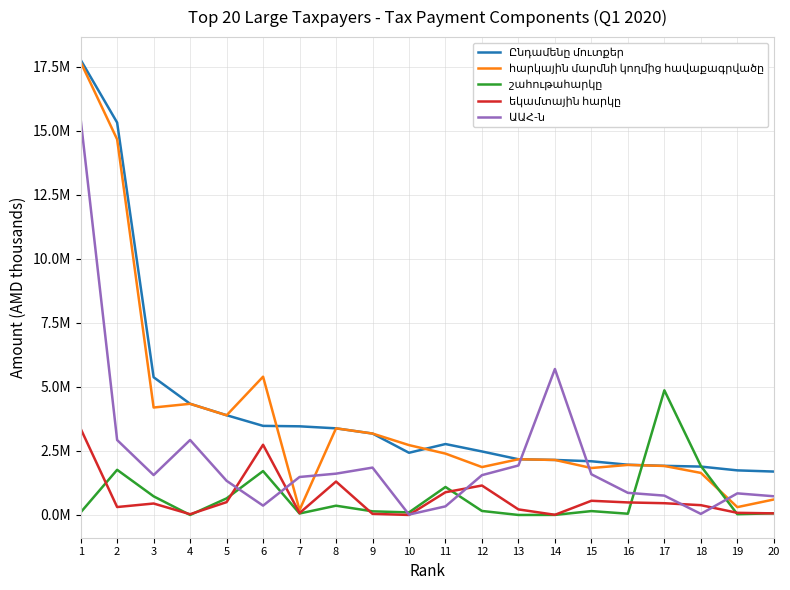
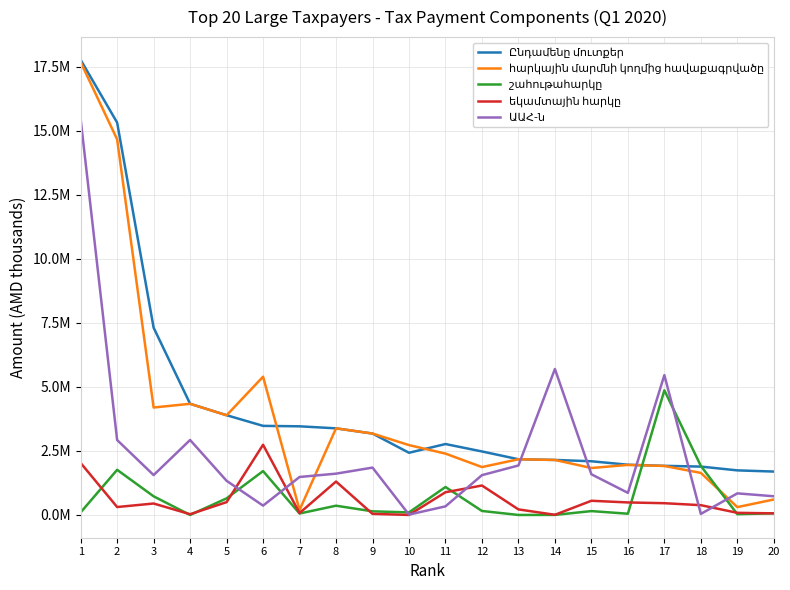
  {
    "Ընդամենը մուտքեր": {
      "2": 15300000,
-     "3": 5400000,
+     "3": 7300000,
      "6": 3500000,
      "7": 3500000,
      "10": 2400000,
      "11": 2800000,
      "12": 2500000,
      "15": 2100000,
      "19": 1700000,
      "20": 1700000
    },
    "հարկային մարմնի կողմից հավաքագրվածը": {
      "2": 14700000,
      "3": 4200000,
      "6": 5400000,
      "7": 200000,
      "10": 2700000,
      "11": 2400000,
      "12": 1900000,
      "15": 1800000,
      "18": 1600000,
      "19": 300000,
      "20": 600000
    },
    "շահութահարկը": {
      "1": 100000,
      "2": 1800000,
      "3": 700000,
      "5": 600000,
      "6": 1700000,
      "8": 400000,
      "9": 100000,
      "11": 1100000,
      "12": 200000,
      "13": 0,
      "15": 200000,
      "16": 0,
      "17": 4900000
    },
    "եկամտային հարկը": {
-     "1": 3400000,
+     "1": 2000000,
      "2": 300000,
      "3": 400000,
      "5": 500000,
      "6": 2700000,
      "8": 1300000,
      "9": 0,
      "11": 900000,
      "12": 1100000,
      "13": 200000,
      "15": 600000,
      "16": 500000,
      "17": 500000,
      "18": 400000
    },
    "ԱԱՀ-ն": {
      "1": 15500000,
      "2": 2900000,
      "3": 1600000,
      "4": 2900000,
      "5": 1300000,
      "6": 400000,
      "7": 1500000,
      "8": 1600000,
      "9": 1800000,
      "11": 300000,
      "12": 1600000,
      "13": 1900000,
      "14": 5700000,
      "15": 1600000,
      "16": 900000,
-     "17": 800000,
+     "17": 5500000,
      "18": 0,
      "19": 800000,
      "20": 700000
    }
  }
